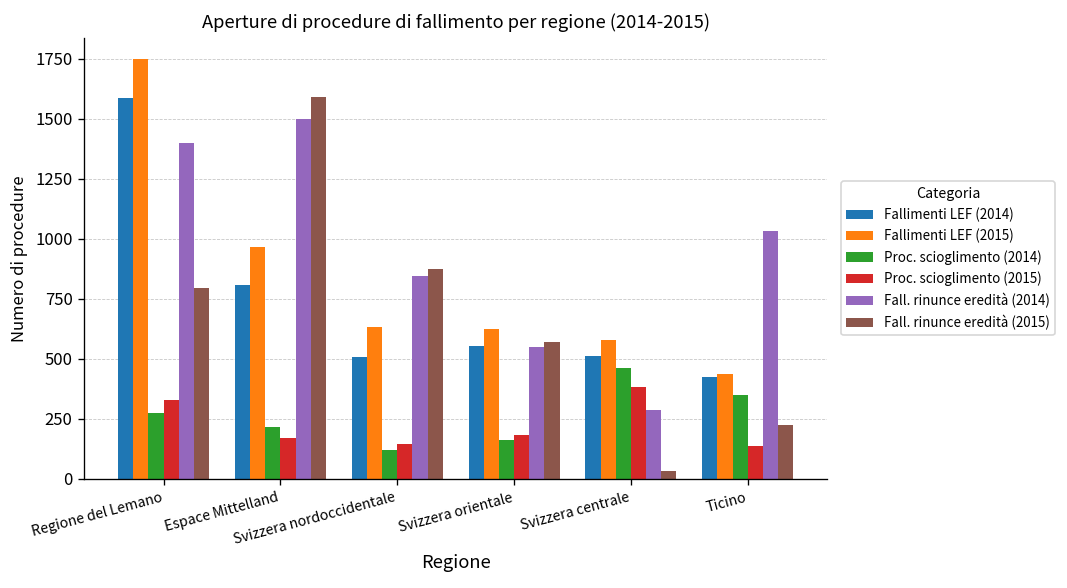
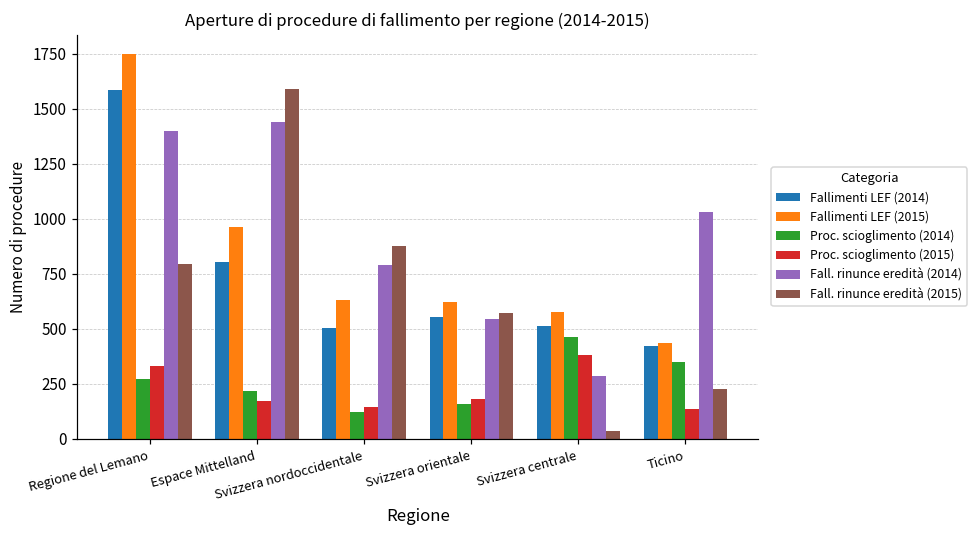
  {
    "Fallimenti LEF (2014)": {
      "Regione del Lemano": 1590,
      "Espace Mittelland": 810,
      "Svizzera nordoccidentale": 510,
      "Svizzera orientale": 560,
      "Svizzera centrale": 510,
      "Ticino": 420
    },
    "Fallimenti LEF (2015)": {
      "Regione del Lemano": 1750,
      "Espace Mittelland": 970,
      "Svizzera nordoccidentale": 630,
      "Svizzera orientale": 620,
      "Svizzera centrale": 580,
      "Ticino": 440
    },
    "Proc. scioglimento (2014)": {
      "Regione del Lemano": 270,
      "Espace Mittelland": 220,
      "Svizzera nordoccidentale": 120,
      "Svizzera orientale": 160,
      "Svizzera centrale": 460,
      "Ticino": 350
    },
    "Proc. scioglimento (2015)": {
      "Regione del Lemano": 330,
      "Espace Mittelland": 170,
      "Svizzera nordoccidentale": 150,
      "Svizzera orientale": 180,
      "Svizzera centrale": 380,
      "Ticino": 140
    },
    "Fall. rinunce eredità (2014)": {
      "Regione del Lemano": 1400,
-     "Espace Mittelland": 1500,
-     "Svizzera nordoccidentale": 840,
+     "Espace Mittelland": 1440,
+     "Svizzera nordoccidentale": 790,
      "Svizzera orientale": 550,
      "Svizzera centrale": 290,
      "Ticino": 1030
    },
    "Fall. rinunce eredità (2015)": {
      "Regione del Lemano": 790,
      "Espace Mittelland": 1590,
      "Svizzera nordoccidentale": 880,
      "Svizzera orientale": 570,
      "Svizzera centrale": 30,
      "Ticino": 230
    }
  }
